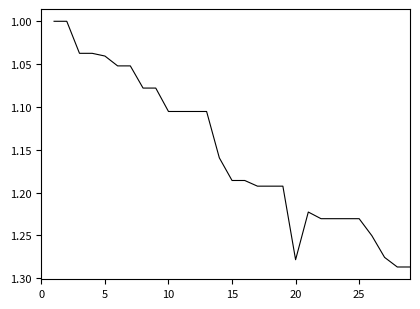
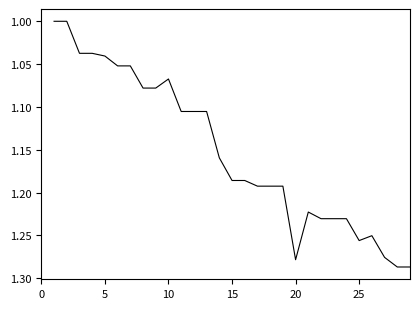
  {
    "5": 1.04,
-   "10": 1.11,
+   "10": 1.07,
    "15": 1.19,
    "20": 1.28,
-   "25": 1.23
+   "25": 1.26
  }
